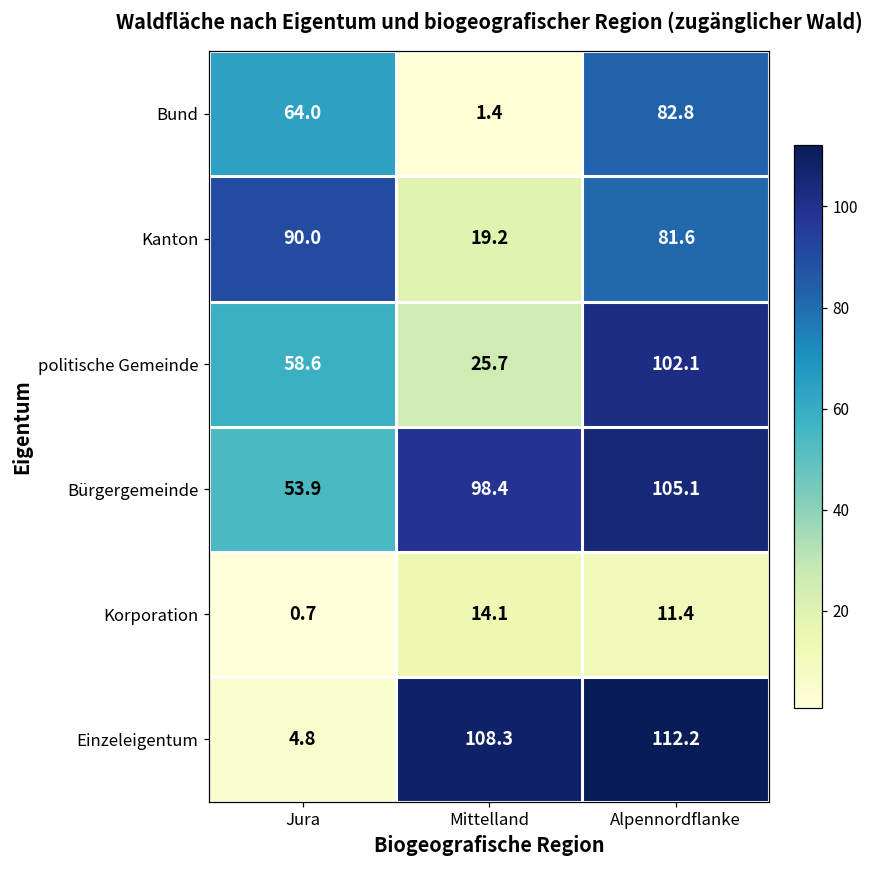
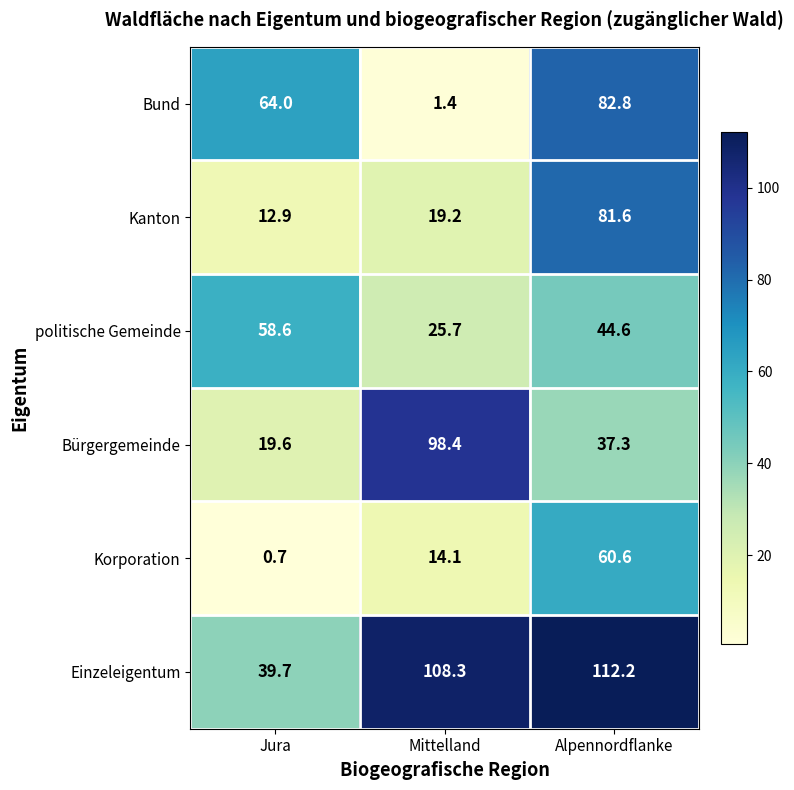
  {
    "Bund": {
      "Jura": 64.0,
      "Mittelland": 1.4,
      "Alpennordflanke": 82.8
    },
    "Kanton": {
-     "Jura": 90.0,
+     "Jura": 12.9,
      "Mittelland": 19.2,
      "Alpennordflanke": 81.6
    },
    "politische Gemeinde": {
      "Jura": 58.6,
      "Mittelland": 25.7,
-     "Alpennordflanke": 102.1
+     "Alpennordflanke": 44.6
    },
    "Bürgergemeinde": {
-     "Jura": 53.9,
+     "Jura": 19.6,
      "Mittelland": 98.4,
-     "Alpennordflanke": 105.1
+     "Alpennordflanke": 37.3
    },
    "Korporation": {
      "Jura": 0.7,
      "Mittelland": 14.1,
-     "Alpennordflanke": 11.4
+     "Alpennordflanke": 60.6
    },
    "Einzeleigentum": {
-     "Jura": 4.8,
+     "Jura": 39.7,
      "Mittelland": 108.3,
      "Alpennordflanke": 112.2
    }
  }
